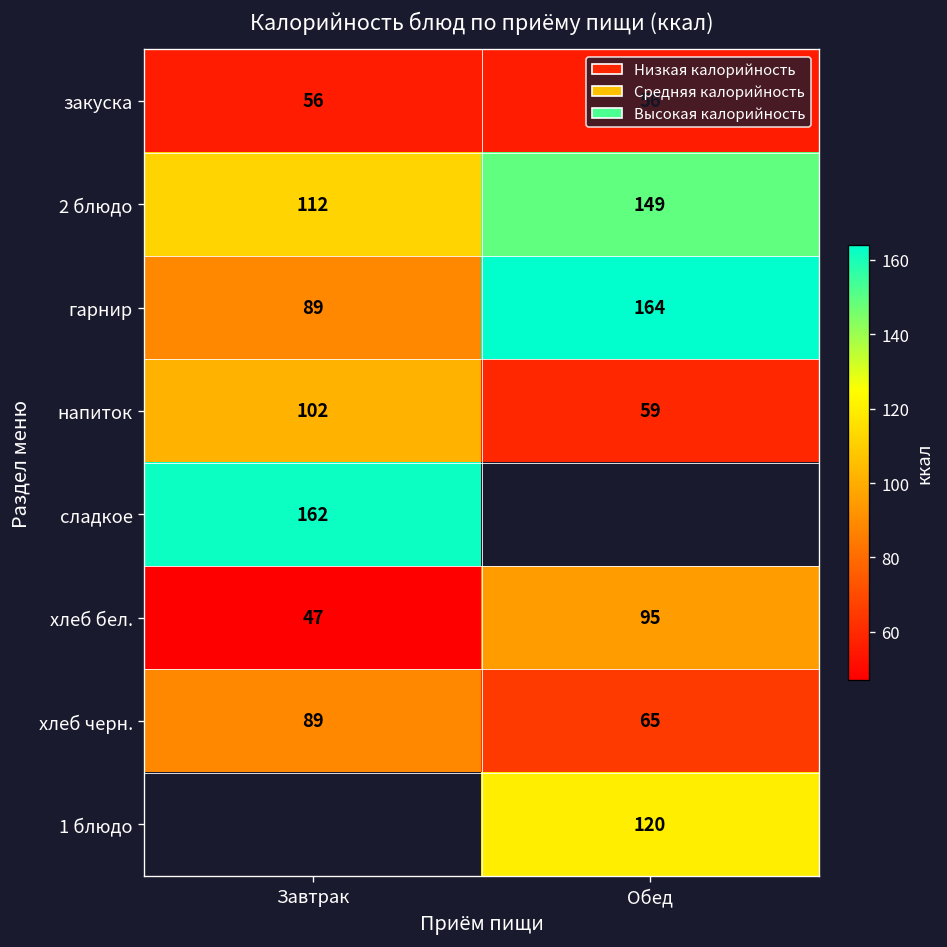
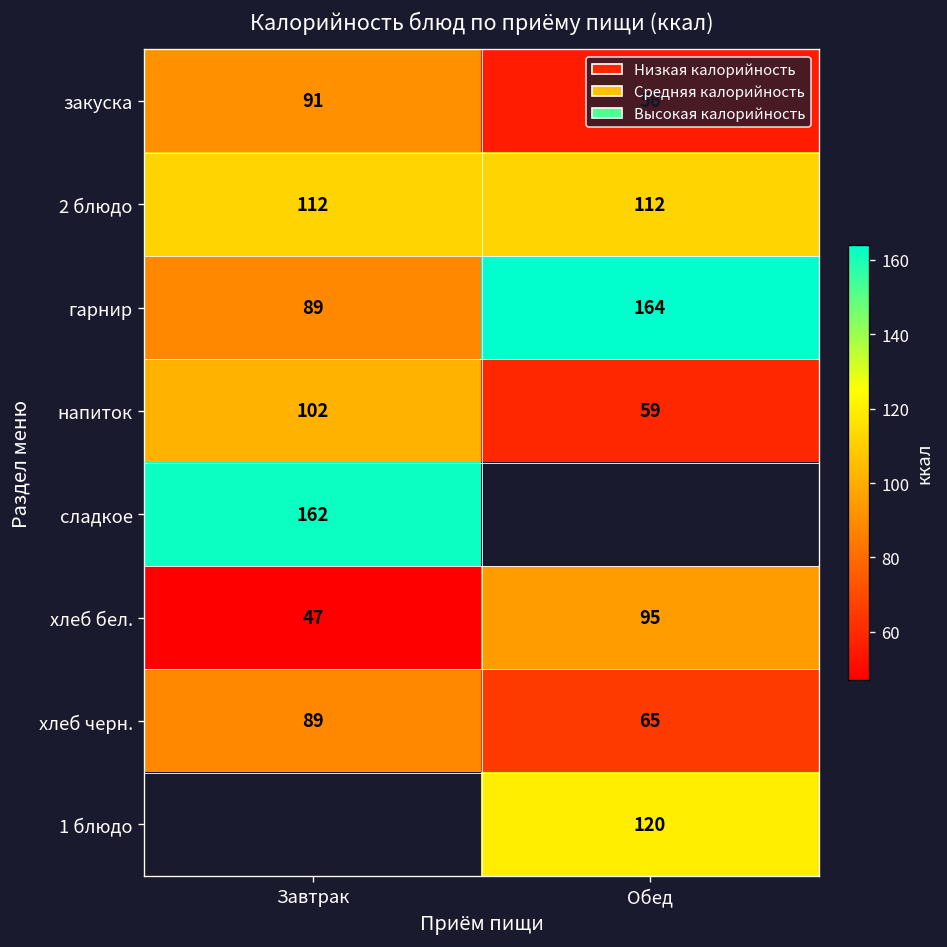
  {
    "закуска": {
-     "Завтрак": 56
+     "Завтрак": 91
    },
    "2 блюдо": {
      "Завтрак": 112,
-     "Обед": 149
+     "Обед": 112
    },
    "гарнир": {
      "Завтрак": 89,
      "Обед": 164
    },
    "напиток": {
      "Завтрак": 102,
      "Обед": 59
    },
    "сладкое": {
      "Завтрак": 162
    },
    "хлеб бел.": {
      "Завтрак": 47,
      "Обед": 95
    },
    "хлеб черн.": {
      "Завтрак": 89,
      "Обед": 65
    },
    "1 блюдо": {
      "Обед": 120
    }
  }
